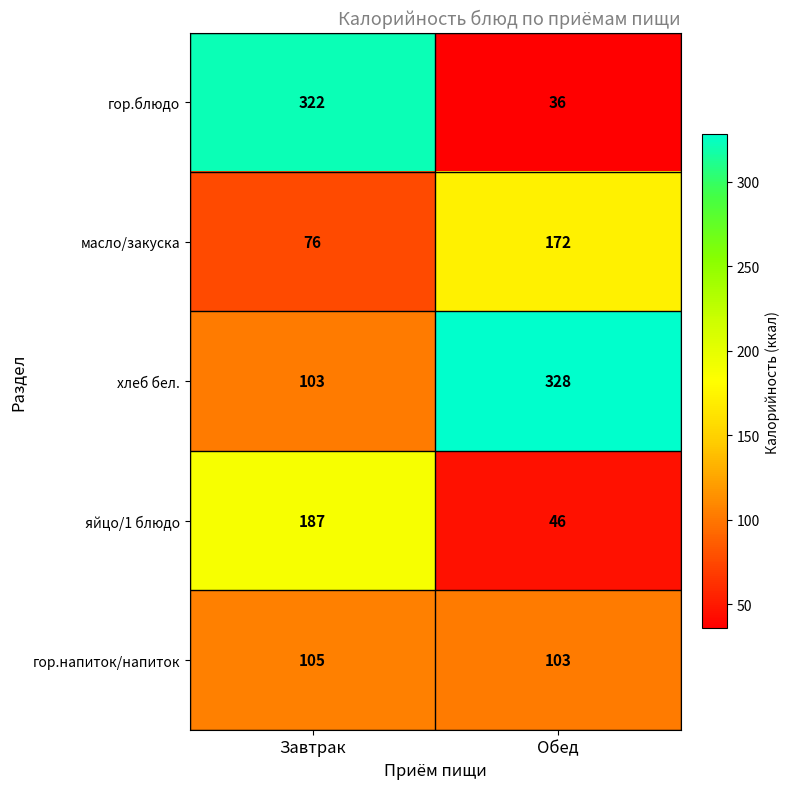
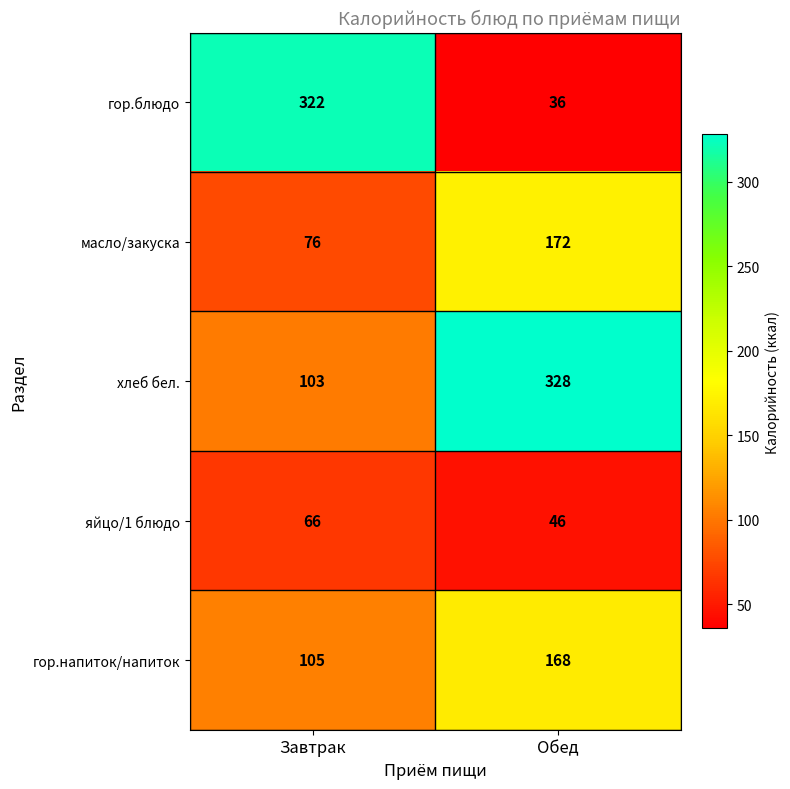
  {
    "гор.блюдо": {
      "Завтрак": 322,
      "Обед": 36
    },
    "масло/закуска": {
      "Завтрак": 76,
      "Обед": 172
    },
    "хлеб бел.": {
      "Завтрак": 103,
      "Обед": 328
    },
    "яйцо/1 блюдо": {
-     "Завтрак": 187,
+     "Завтрак": 66,
      "Обед": 46
    },
    "гор.напиток/напиток": {
      "Завтрак": 105,
-     "Обед": 103
+     "Обед": 168
    }
  }
